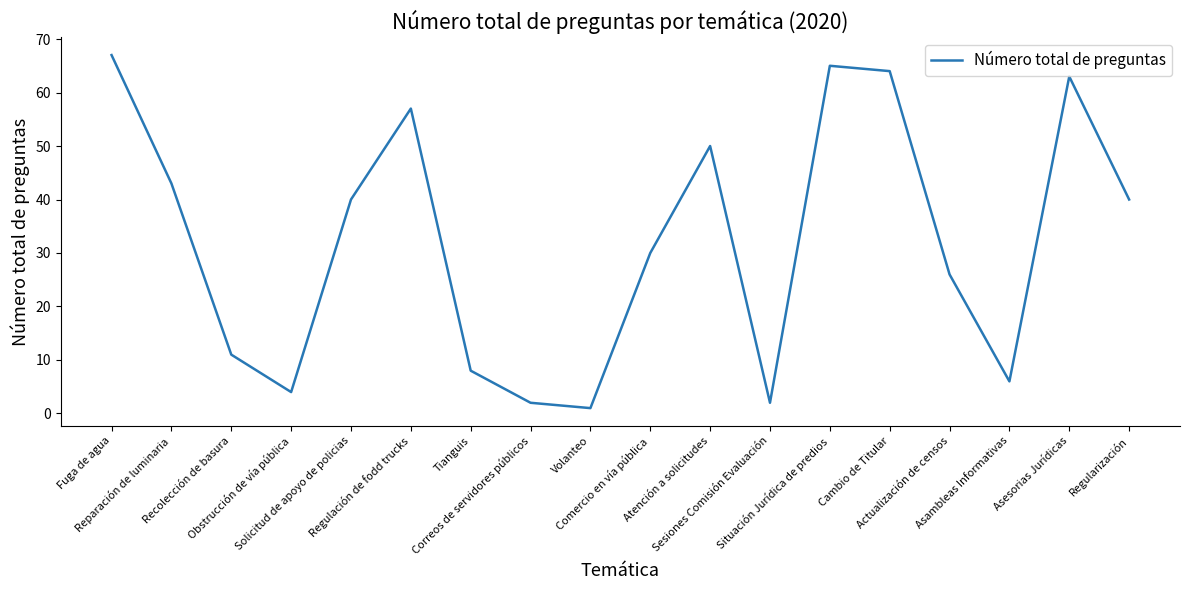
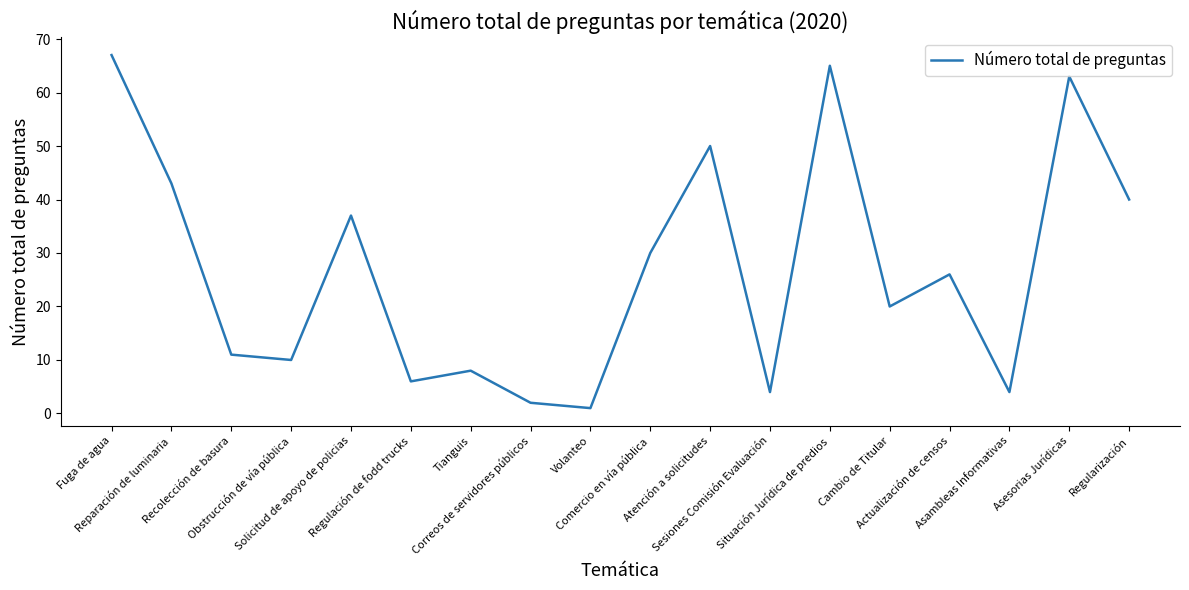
  {
    "Fuga de agua": 67,
    "Reparación de luminaria": 43,
    "Recolección de basura": 11,
-   "Obstrucción de vía pública": 4,
-   "Solicitud de apoyo de policias": 40,
-   "Regulación de fodd trucks": 57,
+   "Obstrucción de vía pública": 10,
+   "Solicitud de apoyo de policias": 37,
+   "Regulación de fodd trucks": 6,
    "Tianguis": 8,
    "Correos de servidores públicos": 2,
    "Volanteo": 1,
    "Comercio en vía pública": 30,
    "Atención a solicitudes": 50,
-   "Sesiones Comisión Evaluación": 2,
+   "Sesiones Comisión Evaluación": 4,
    "Situación Jurídica de predios": 65,
-   "Cambio de Titular": 64,
+   "Cambio de Titular": 20,
    "Actualización de censos": 26,
-   "Asambleas Informativas": 6,
+   "Asambleas Informativas": 4,
    "Asesorias Jurídicas": 63,
    "Regularización": 40
  }
